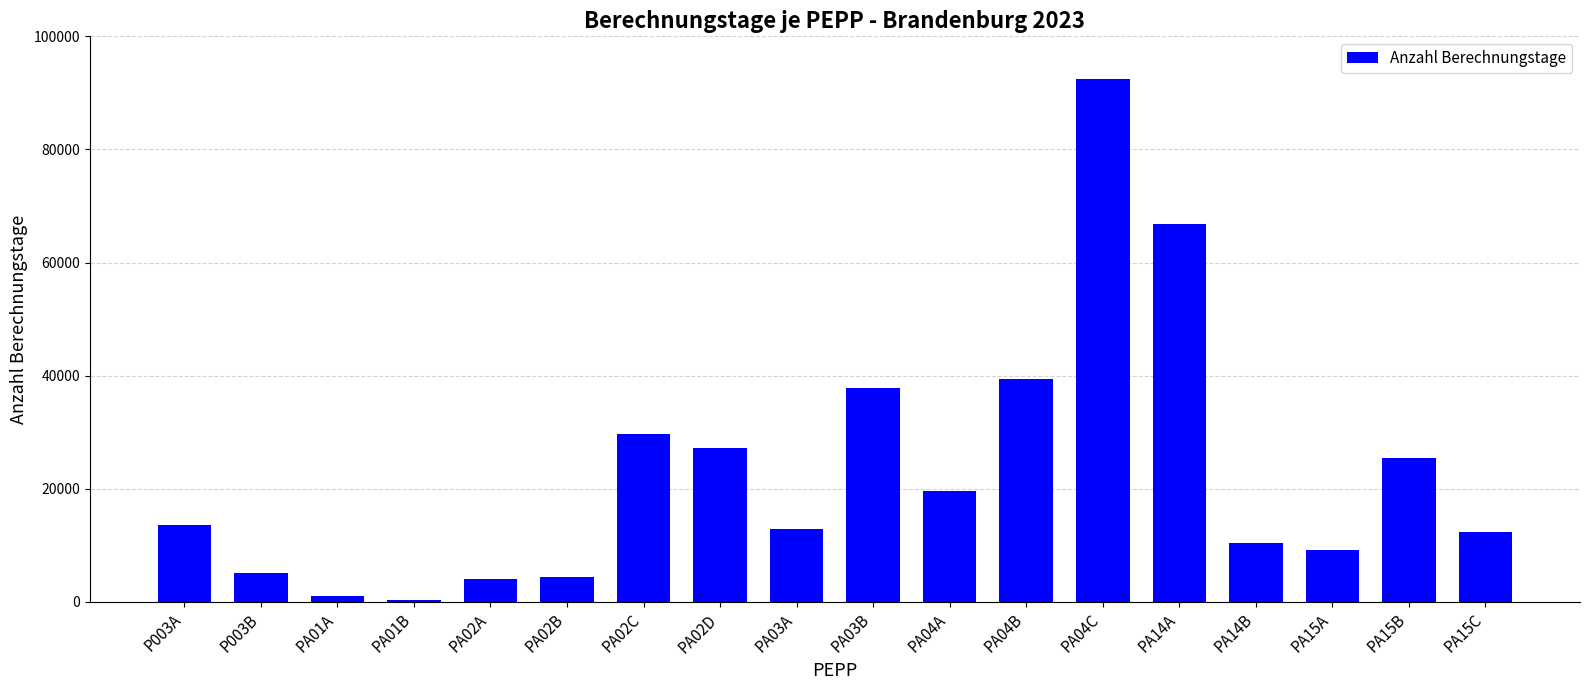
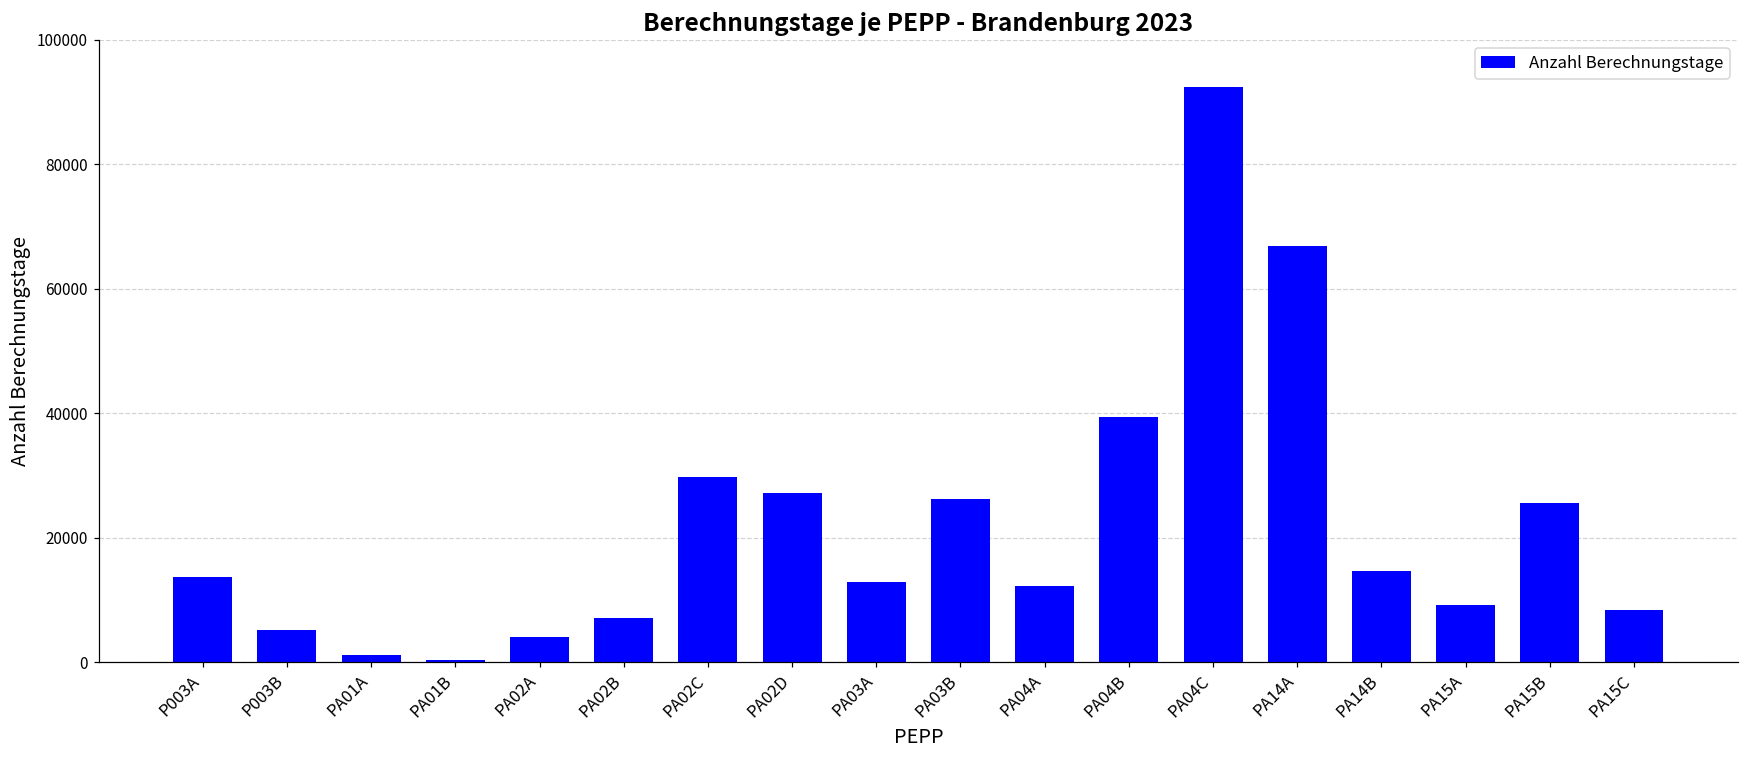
  {
    "P003A": 14000,
    "P003B": 5000,
    "PA01A": 1000,
    "PA02A": 4000,
-   "PA02B": 4000,
+   "PA02B": 7000,
    "PA02C": 30000,
    "PA02D": 27000,
    "PA03A": 13000,
-   "PA03B": 38000,
-   "PA04A": 20000,
+   "PA03B": 26000,
+   "PA04A": 12000,
    "PA04B": 39000,
    "PA04C": 92000,
    "PA14A": 67000,
-   "PA14B": 11000,
+   "PA14B": 15000,
    "PA15A": 9000,
    "PA15B": 26000,
-   "PA15C": 12000
+   "PA15C": 8000
  }
